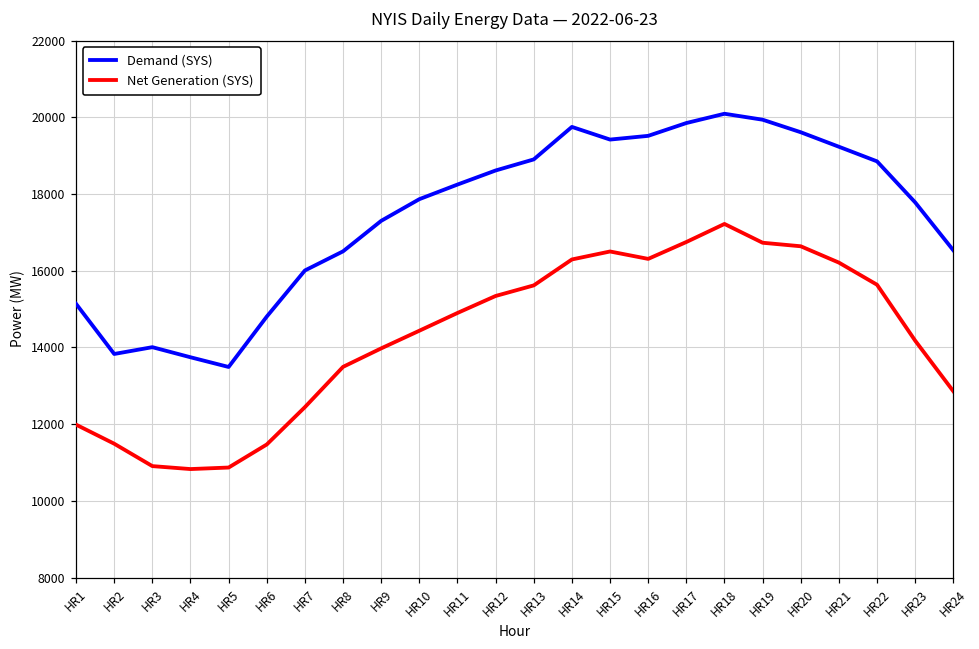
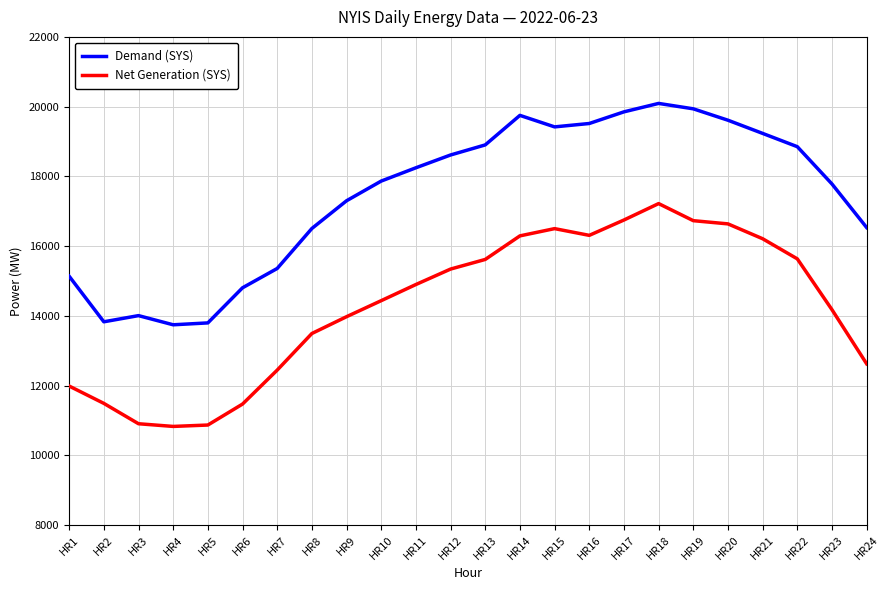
  {
    "Demand (SYS)": {
      "HR1": 15100,
      "HR2": 13800,
      "HR3": 14000,
      "HR4": 13700,
-     "HR5": 13500,
+     "HR5": 13800,
      "HR6": 14800,
-     "HR7": 16000,
+     "HR7": 15400,
      "HR8": 16500,
      "HR9": 17300,
      "HR10": 17900,
      "HR11": 18200,
      "HR12": 18600,
      "HR13": 18900,
      "HR14": 19700,
      "HR15": 19400,
      "HR16": 19500,
      "HR17": 19900,
      "HR18": 20100,
      "HR19": 19900,
      "HR20": 19600,
      "HR21": 19200,
      "HR22": 18900,
      "HR23": 17800,
      "HR24": 16500
    },
    "Net Generation (SYS)": {
      "HR1": 12000,
      "HR2": 11500,
      "HR3": 10900,
      "HR4": 10800,
      "HR5": 10900,
      "HR6": 11500,
      "HR7": 12400,
      "HR8": 13500,
      "HR9": 14000,
      "HR10": 14400,
      "HR11": 14900,
      "HR12": 15300,
      "HR13": 15600,
      "HR14": 16300,
      "HR15": 16500,
      "HR16": 16300,
      "HR17": 16700,
      "HR18": 17200,
      "HR19": 16700,
      "HR20": 16600,
      "HR21": 16200,
      "HR22": 15600,
      "HR23": 14200,
-     "HR24": 12900
+     "HR24": 12600
    }
  }
